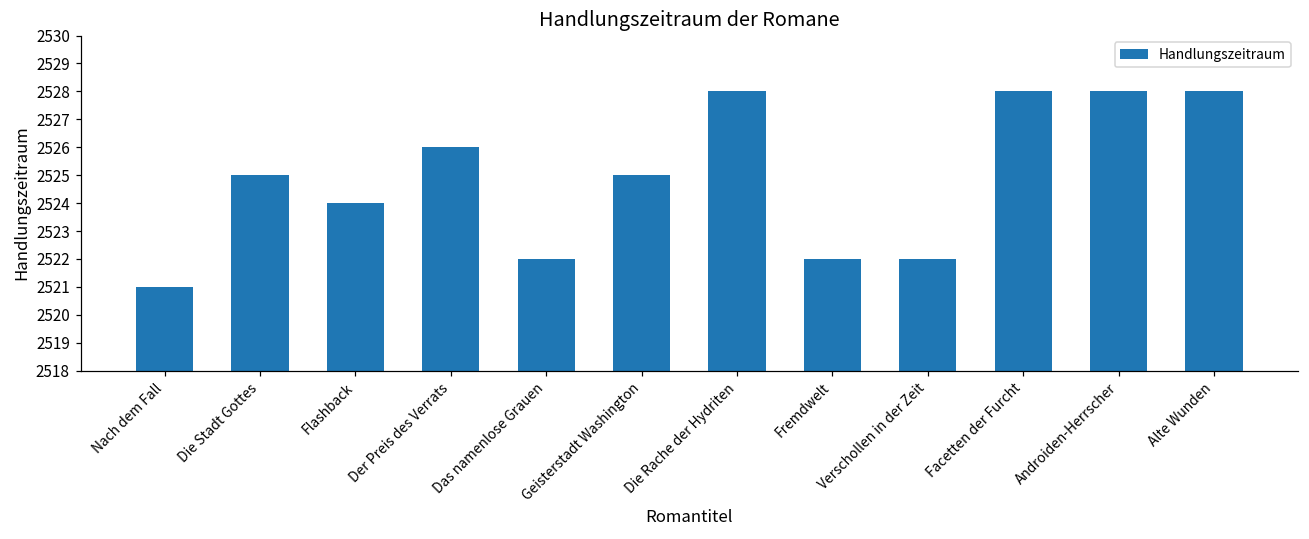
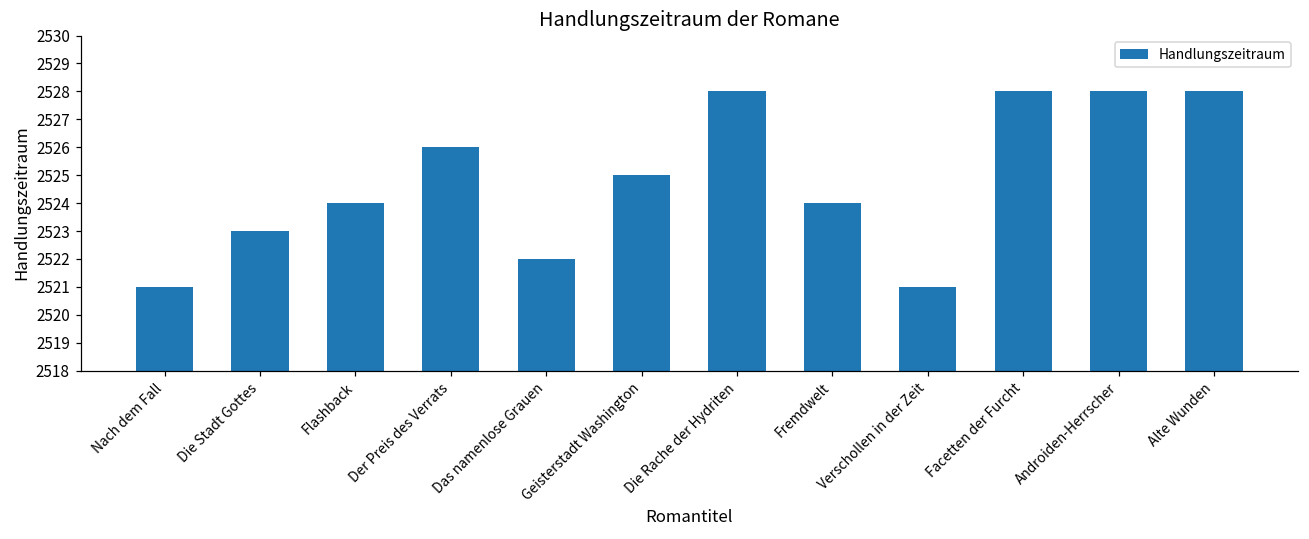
  {
    "Nach dem Fall": 2521,
-   "Die Stadt Gottes": 2525,
+   "Die Stadt Gottes": 2523,
    "Flashback": 2524,
    "Der Preis des Verrats": 2526,
    "Das namenlose Grauen": 2522,
    "Geisterstadt Washington": 2525,
    "Die Rache der Hydriten": 2528,
-   "Fremdwelt": 2522,
-   "Verschollen in der Zeit": 2522,
+   "Fremdwelt": 2524,
+   "Verschollen in der Zeit": 2521,
    "Facetten der Furcht": 2528,
    "Androiden-Herrscher": 2528,
    "Alte Wunden": 2528
  }
